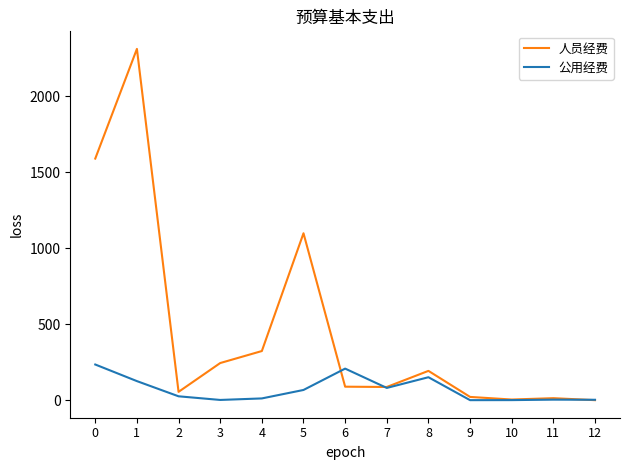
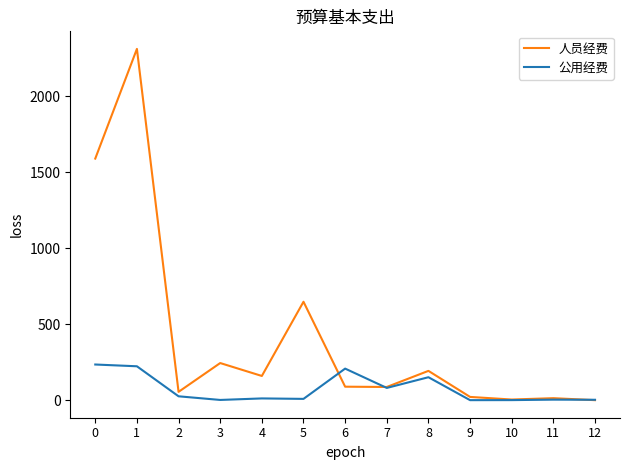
  {
    "人员经费": {
      "0": 1590,
      "1": 2310,
      "2": 60,
      "3": 240,
-     "4": 320,
-     "5": 1100,
+     "4": 160,
+     "5": 650,
      "6": 90,
      "8": 190,
      "9": 20
    },
    "公用经费": {
      "0": 240,
-     "1": 130,
+     "1": 220,
      "2": 30,
      "3": 0,
      "4": 10,
-     "5": 70,
+     "5": 10,
      "6": 210,
      "8": 150,
      "9": 0
    }
  }
